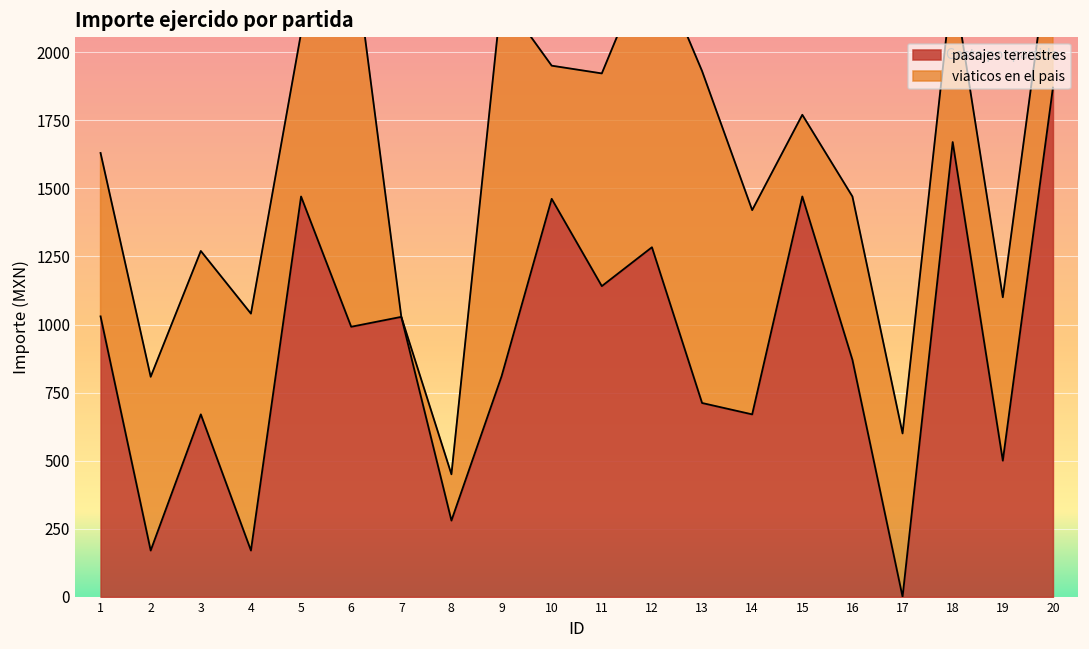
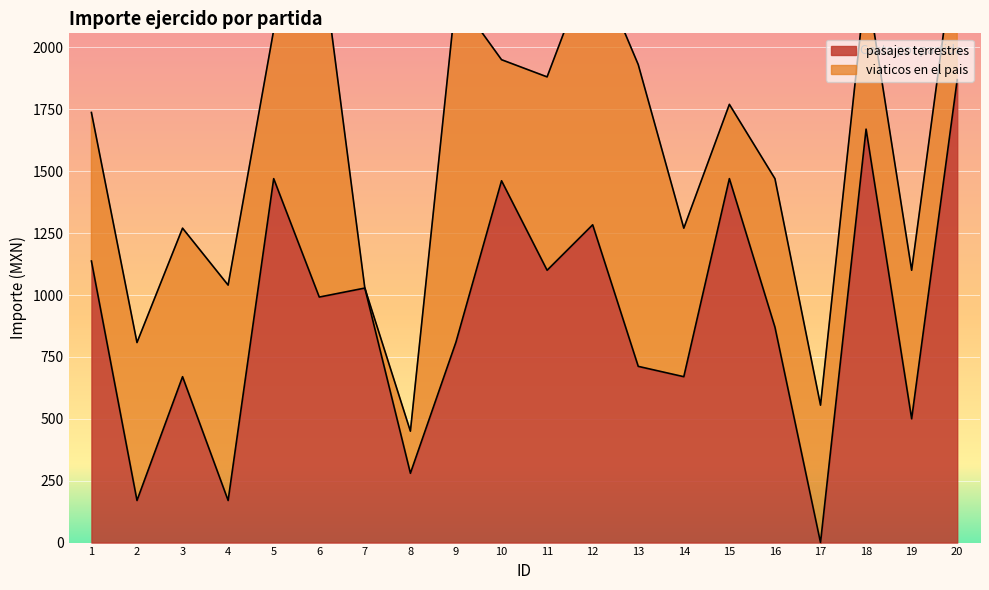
  {
    "pasajes terrestres": {
-     "1": 1030,
+     "1": 1140,
      "2": 170,
      "3": 670,
      "4": 170,
      "5": 1470,
      "6": 990,
      "8": 280,
      "9": 810,
      "10": 1460,
-     "11": 1140,
+     "11": 1100,
      "12": 1280,
      "13": 710,
      "14": 670,
      "15": 1470,
      "16": 870,
      "17": 0,
      "18": 1670,
      "19": 500
    },
    "viaticos en el pais": {
      "1": 600,
      "2": 640,
      "3": 600,
      "4": 870,
      "8": 170,
      "10": 490,
      "11": 780,
      "13": 1220,
-     "14": 750,
+     "14": 600,
      "15": 300,
      "16": 600,
-     "17": 600,
+     "17": 560,
      "19": 600
    }
  }
